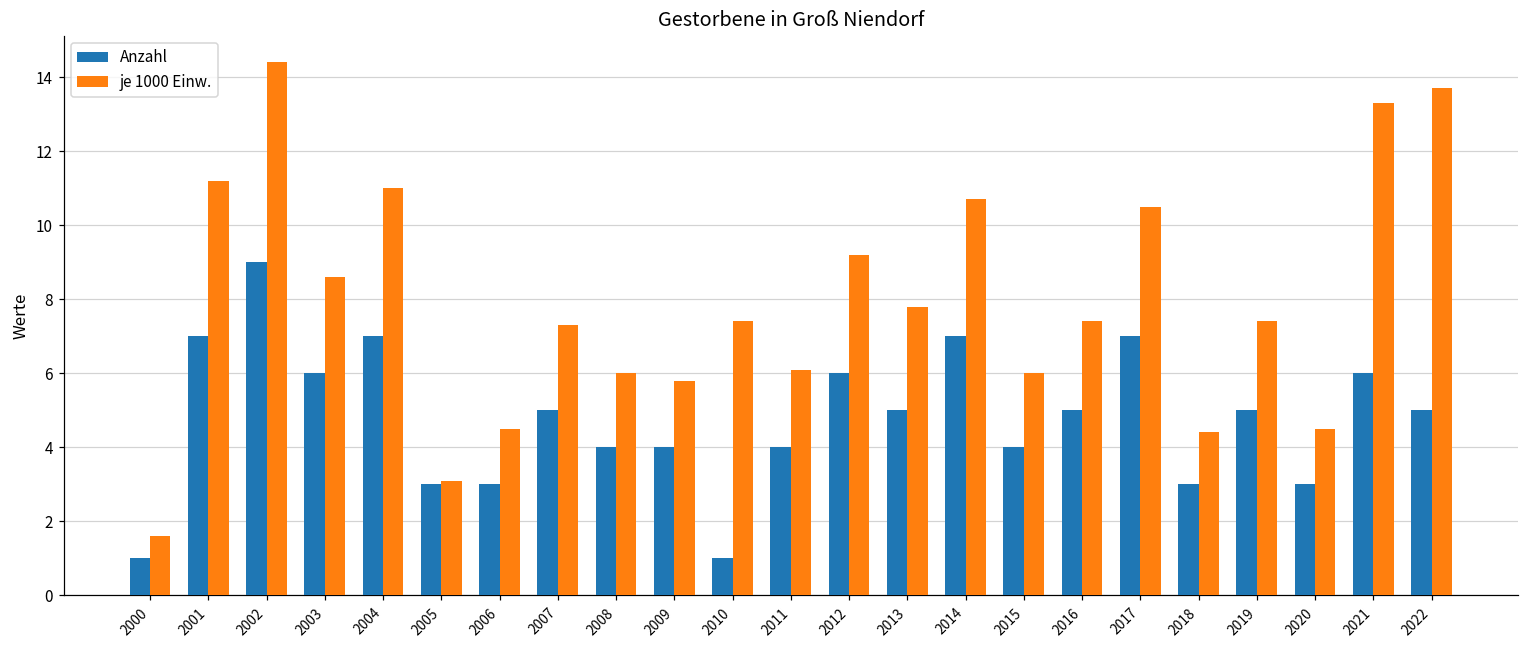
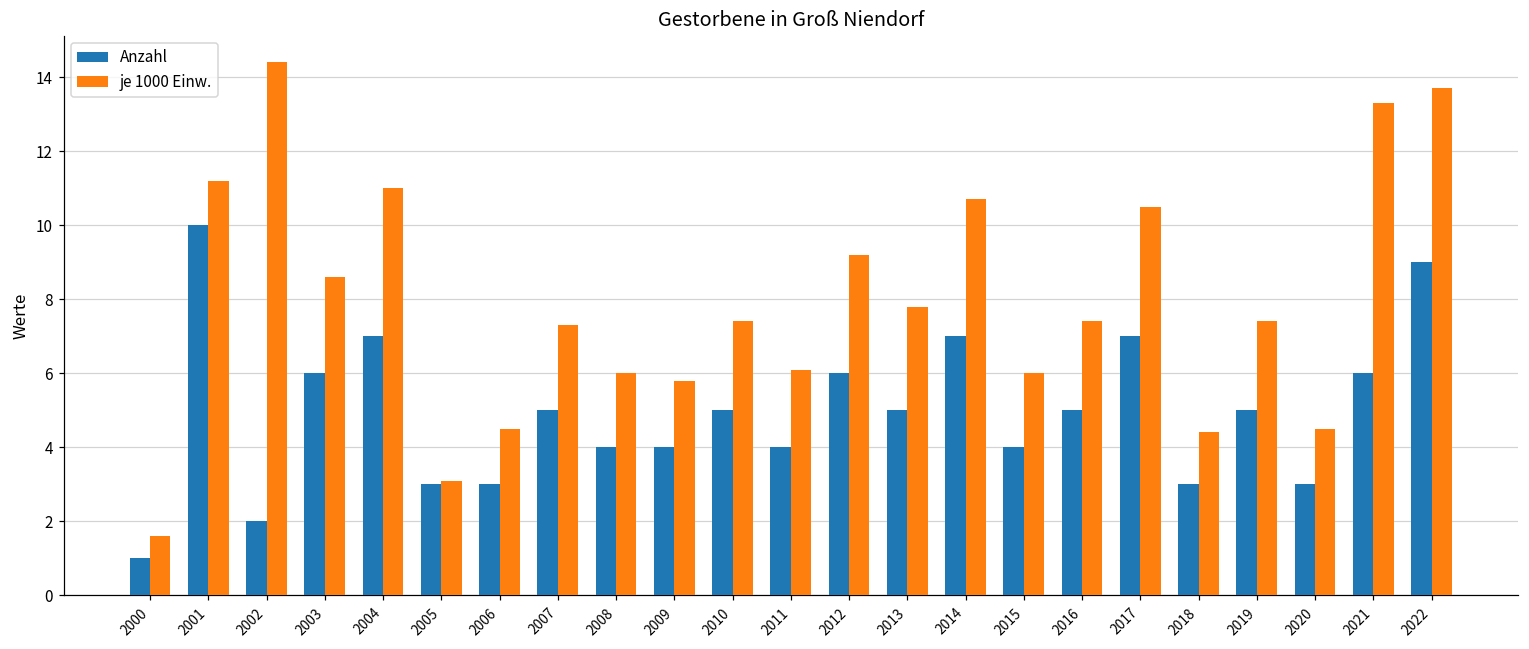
  {
    "Anzahl": {
      "2000": 1,
-     "2001": 7,
-     "2002": 9,
+     "2001": 10,
+     "2002": 2,
      "2003": 6,
      "2004": 7,
      "2005": 3,
      "2006": 3,
      "2007": 5,
      "2008": 4,
      "2009": 4,
-     "2010": 1,
+     "2010": 5,
      "2011": 4,
      "2012": 6,
      "2013": 5,
      "2014": 7,
      "2015": 4,
      "2016": 5,
      "2017": 7,
      "2018": 3,
      "2019": 5,
      "2020": 3,
      "2021": 6,
-     "2022": 5
+     "2022": 9
    },
    "je 1000 Einw.": {
      "2000": 1.6,
      "2001": 11.2,
      "2002": 14.4,
      "2003": 8.6,
      "2004": 11,
      "2005": 3.1,
      "2006": 4.5,
      "2007": 7.3,
      "2008": 6,
      "2009": 5.8,
      "2010": 7.4,
      "2011": 6.1,
      "2012": 9.2,
      "2013": 7.8,
      "2014": 10.7,
      "2015": 6,
      "2016": 7.4,
      "2017": 10.5,
      "2018": 4.4,
      "2019": 7.4,
      "2020": 4.5,
      "2021": 13.3,
      "2022": 13.7
    }
  }
